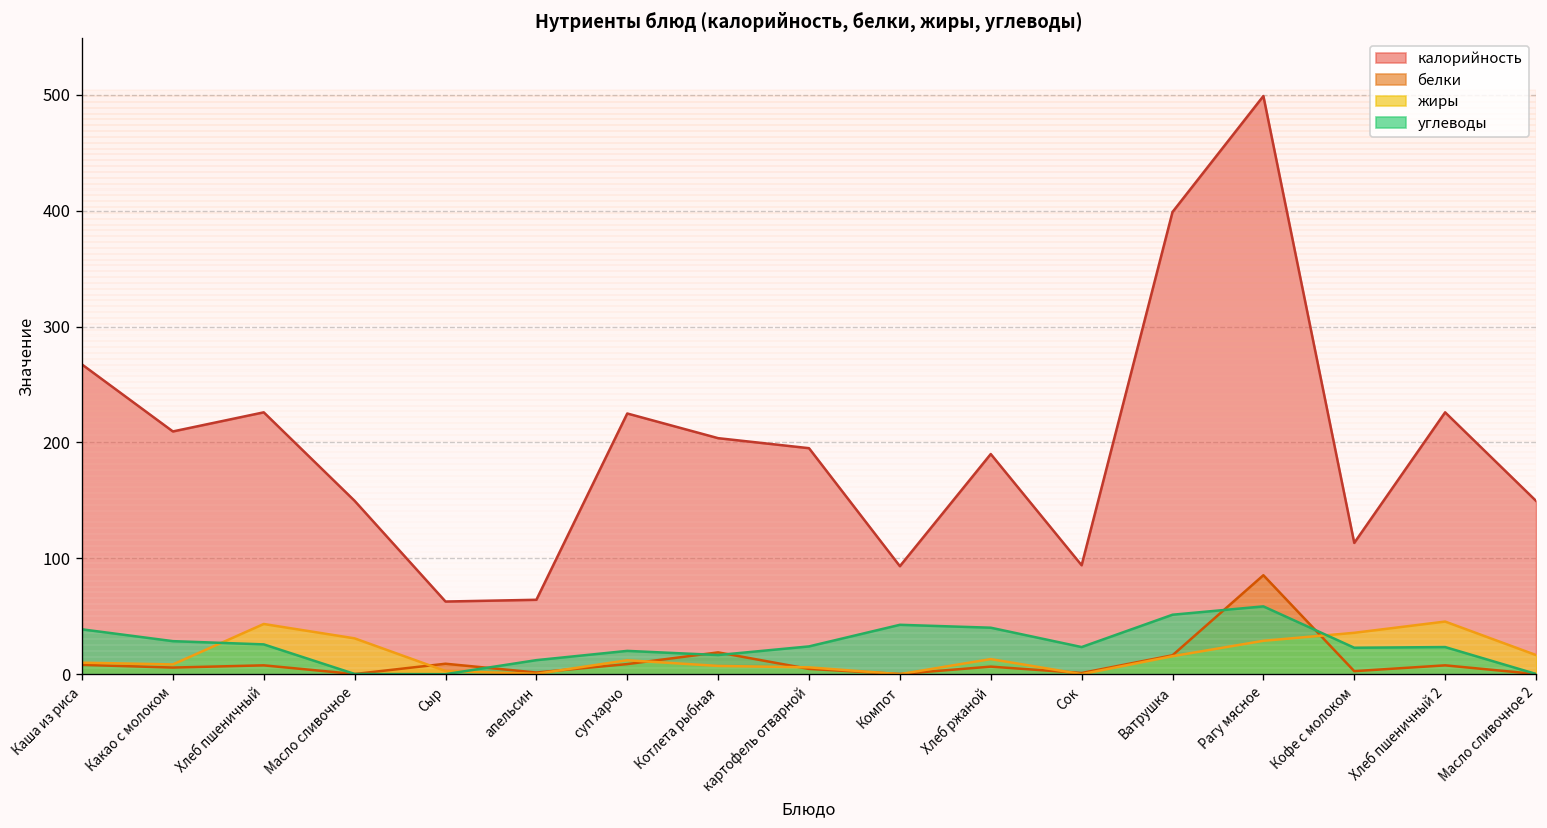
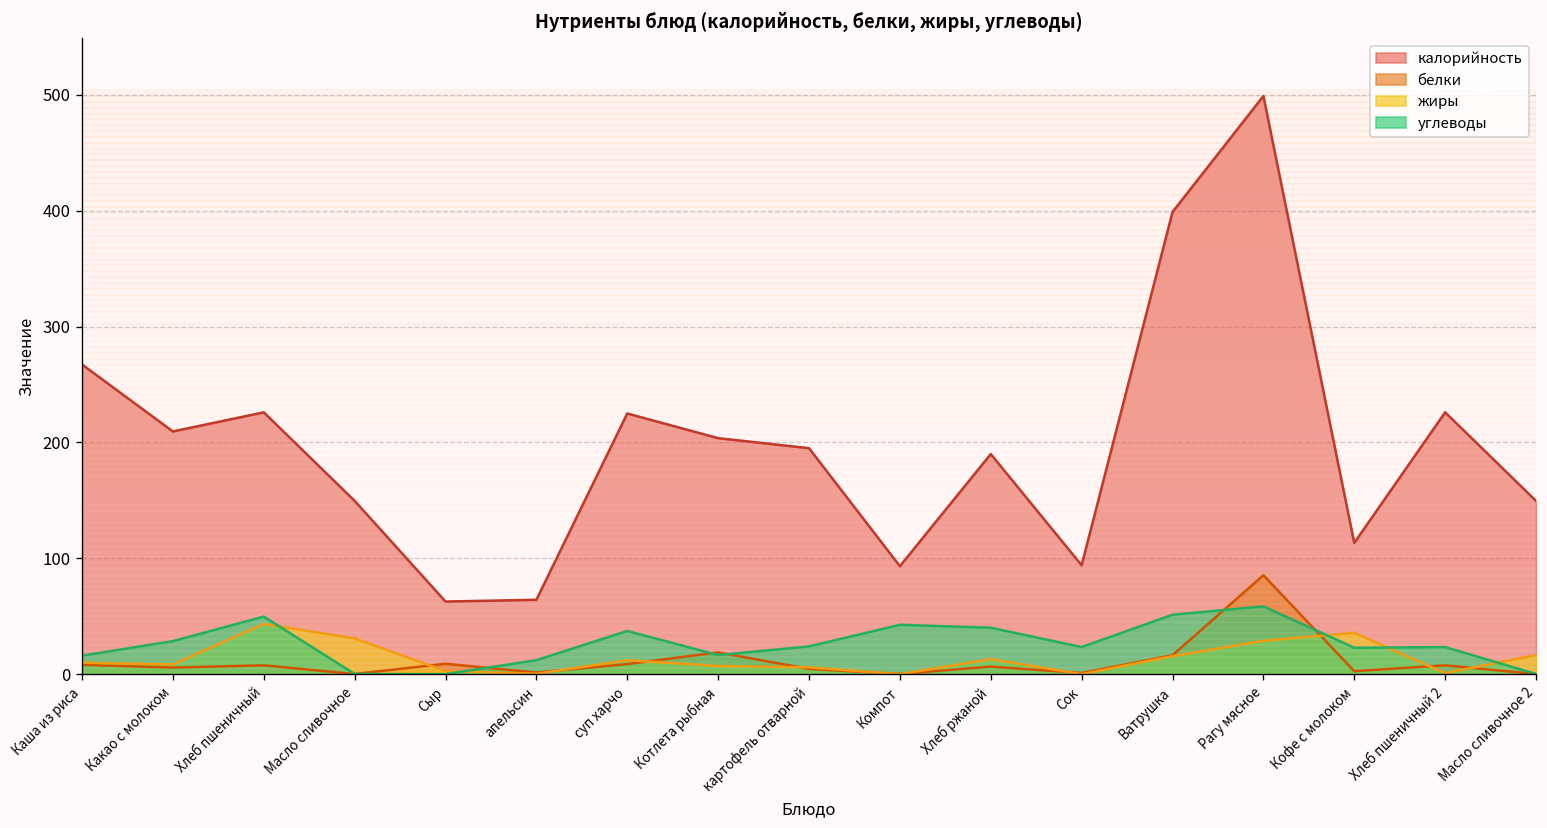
  {
    "жиры": {
      "Какао с молоком": 10,
      "Хлеб пшеничный": 40,
      "Масло сливочное": 30,
      "Сыр": 0,
      "суп харчо": 10,
      "Котлета рыбная": 10,
      "Хлеб ржаной": 10,
      "Рагу мясное": 30,
      "Кофе с молоком": 40,
-     "Хлеб пшеничный 2": 50,
+     "Хлеб пшеничный 2": 0,
      "Масло сливочное 2": 20
    },
    "углеводы": {
-     "Каша из риса": 40,
+     "Каша из риса": 20,
      "Какао с молоком": 30,
-     "Хлеб пшеничный": 30,
+     "Хлеб пшеничный": 50,
      "Сыр": 0,
      "апельсин": 10,
-     "суп харчо": 20,
+     "суп харчо": 40,
      "картофель отварной": 20,
      "Компот": 40,
      "Хлеб ржаной": 40,
      "Сок": 20,
      "Ватрушка": 50,
      "Рагу мясное": 60,
      "Кофе с молоком": 20,
      "Хлеб пшеничный 2": 20
    }
  }
